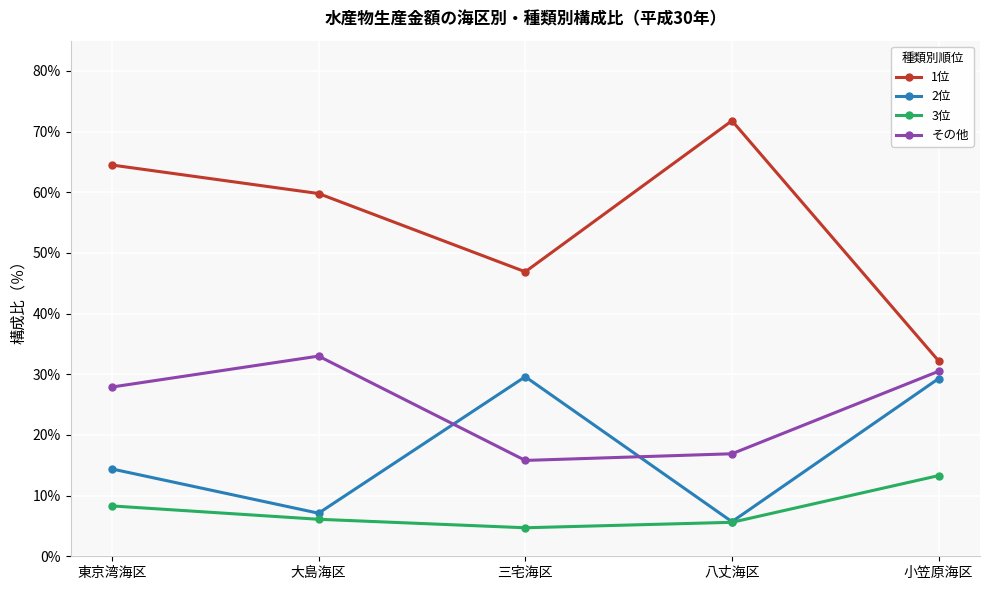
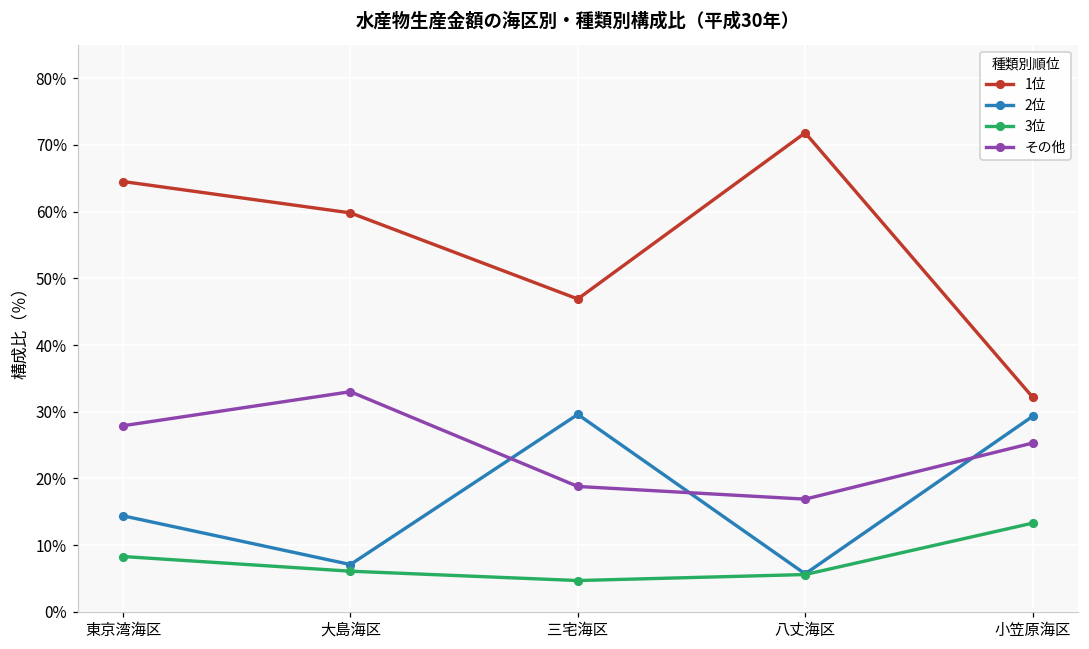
  {
    "1位": {
      "東京湾海区": "65%",
      "大島海区": "60%",
      "三宅海区": "47%",
      "八丈海区": "72%",
      "小笠原海区": "32%"
    },
    "2位": {
      "東京湾海区": "14%",
      "大島海区": "7%",
      "三宅海区": "30%",
      "小笠原海区": "29%"
    },
    "3位": {
      "東京湾海区": "8%",
      "大島海区": "6%",
      "三宅海区": "5%",
      "小笠原海区": "13%"
    },
    "その他": {
      "東京湾海区": "28%",
      "大島海区": "33%",
-     "三宅海区": "16%",
+     "三宅海区": "19%",
      "八丈海区": "17%",
-     "小笠原海区": "31%"
+     "小笠原海区": "25%"
    }
  }
